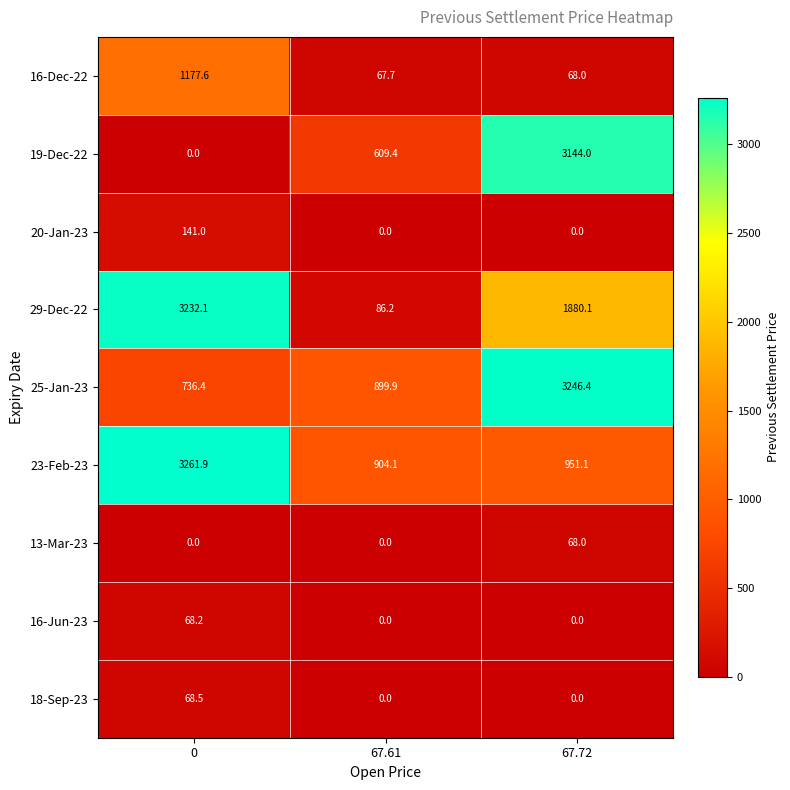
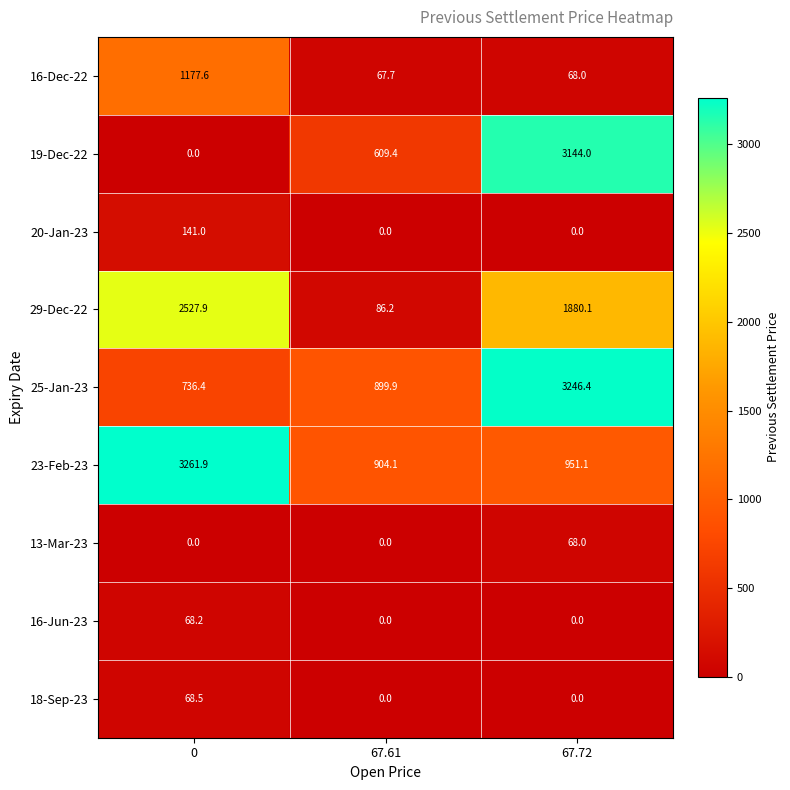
  {
    "16-Dec-22": {
      "0": 1177.6,
      "67.61": 67.7,
      "67.72": 68.0
    },
    "19-Dec-22": {
      "0": 0.0,
      "67.61": 609.4,
      "67.72": 3144.0
    },
    "20-Jan-23": {
      "0": 141.0,
      "67.61": 0.0,
      "67.72": 0.0
    },
    "29-Dec-22": {
-     "0": 3232.1,
+     "0": 2527.9,
      "67.61": 86.2,
      "67.72": 1880.1
    },
    "25-Jan-23": {
      "0": 736.4,
      "67.61": 899.9,
      "67.72": 3246.4
    },
    "23-Feb-23": {
      "0": 3261.9,
      "67.61": 904.1,
      "67.72": 951.1
    },
    "13-Mar-23": {
      "0": 0.0,
      "67.61": 0.0,
      "67.72": 68.0
    },
    "16-Jun-23": {
      "0": 68.2,
      "67.61": 0.0,
      "67.72": 0.0
    },
    "18-Sep-23": {
      "0": 68.5,
      "67.61": 0.0,
      "67.72": 0.0
    }
  }
